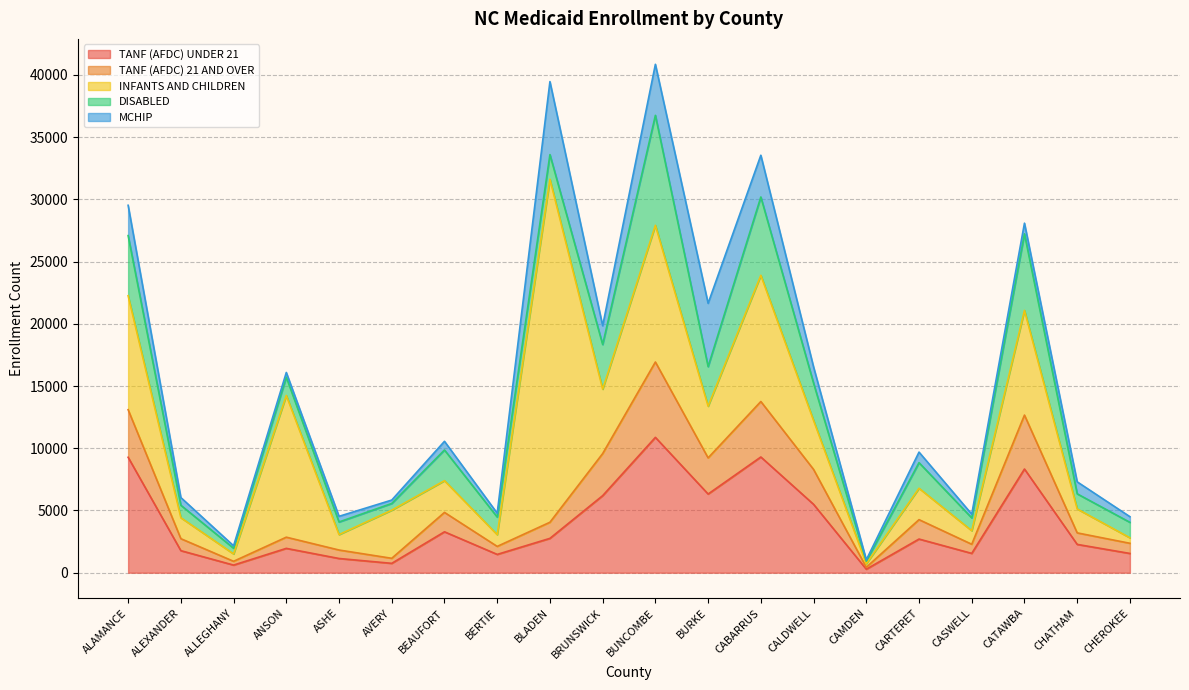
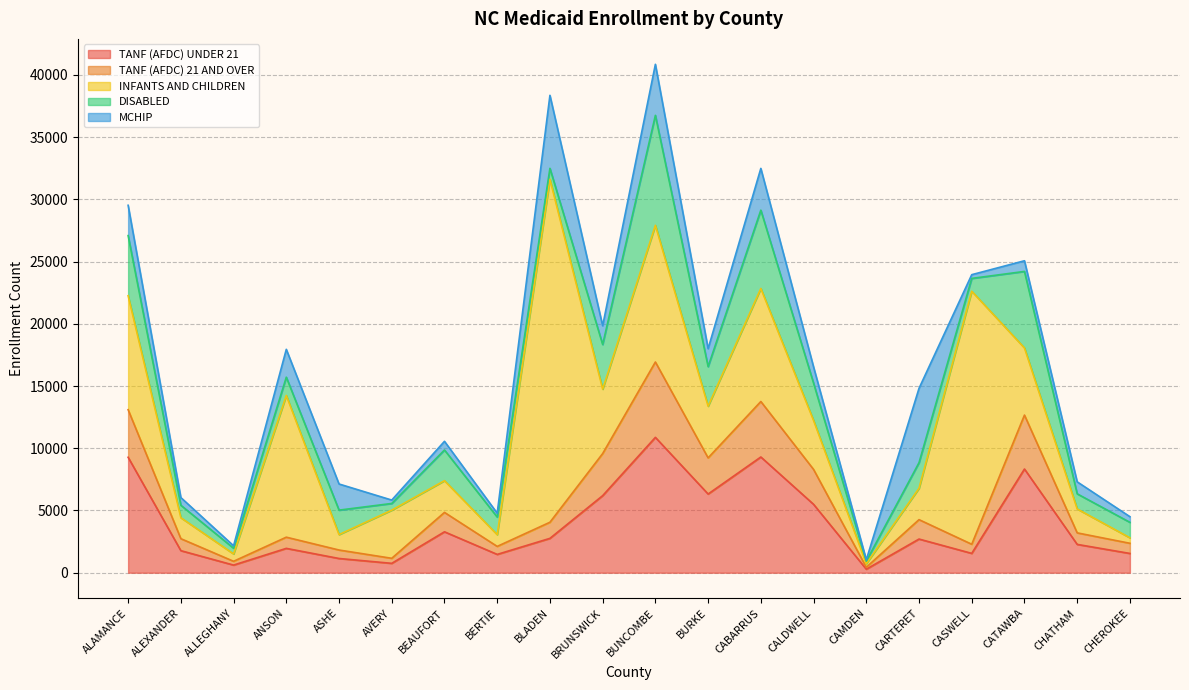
  {
    "INFANTS AND CHILDREN": {
      "ALAMANCE": 9200,
      "ALEXANDER": 1700,
      "ALLEGHANY": 600,
      "ANSON": 11400,
      "ASHE": 1200,
      "AVERY": 3900,
      "BEAUFORT": 2600,
      "BERTIE": 900,
      "BLADEN": 27600,
      "BRUNSWICK": 5200,
      "BUNCOMBE": 11000,
      "BURKE": 4200,
-     "CABARRUS": 10100,
+     "CABARRUS": 9100,
      "CALDWELL": 3900,
      "CARTERET": 2500,
-     "CASWELL": 1100,
-     "CATAWBA": 8400,
+     "CASWELL": 20300,
+     "CATAWBA": 5400,
      "CHATHAM": 1900,
      "CHEROKEE": 400
    },
    "DISABLED": {
      "ALAMANCE": 4800,
      "ALEXANDER": 1000,
      "ANSON": 1500,
-     "ASHE": 1000,
+     "ASHE": 2000,
      "AVERY": 500,
      "BEAUFORT": 2500,
      "BERTIE": 1400,
-     "BLADEN": 2000,
+     "BLADEN": 900,
      "BRUNSWICK": 3600,
      "BUNCOMBE": 8800,
      "BURKE": 3200,
      "CABARRUS": 6300,
      "CALDWELL": 3000,
      "CARTERET": 2100,
      "CASWELL": 1000,
      "CATAWBA": 6100,
      "CHATHAM": 1200,
      "CHEROKEE": 1200
    },
    "MCHIP": {
      "ALAMANCE": 2400,
      "ALEXANDER": 600,
-     "ANSON": 400,
-     "ASHE": 500,
+     "ANSON": 2200,
+     "ASHE": 2100,
      "AVERY": 300,
      "BEAUFORT": 700,
      "BERTIE": 300,
      "BLADEN": 5900,
      "BRUNSWICK": 1500,
      "BUNCOMBE": 4100,
-     "BURKE": 5100,
+     "BURKE": 1400,
      "CABARRUS": 3400,
      "CALDWELL": 1300,
-     "CARTERET": 800,
+     "CARTERET": 6000,
      "CASWELL": 300,
      "CATAWBA": 900,
      "CHATHAM": 1000,
      "CHEROKEE": 500
    }
  }
